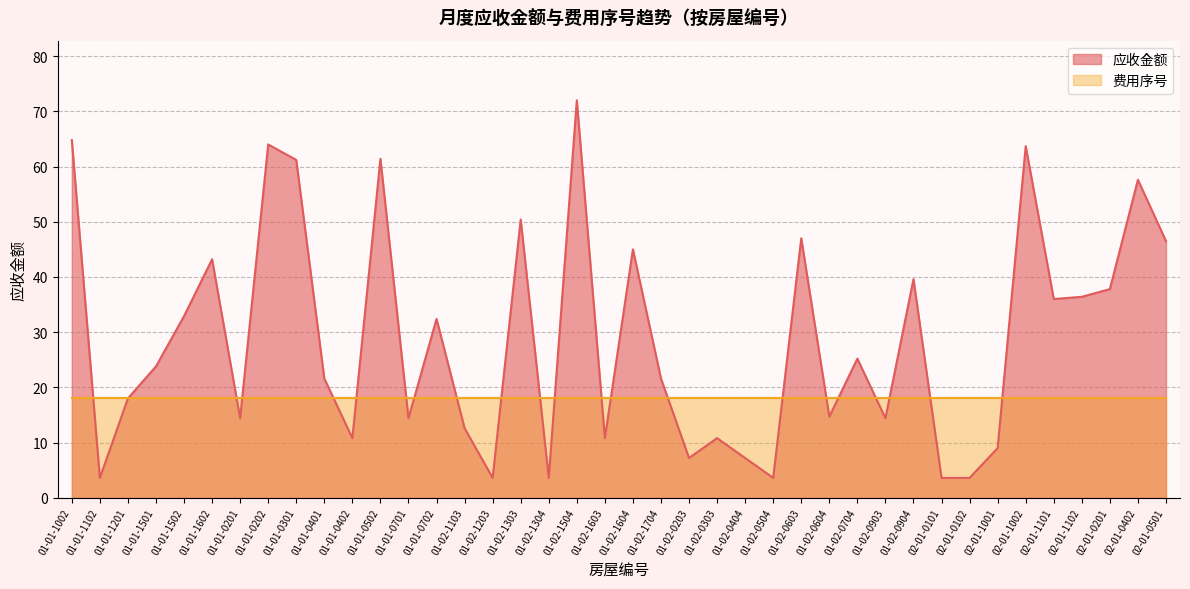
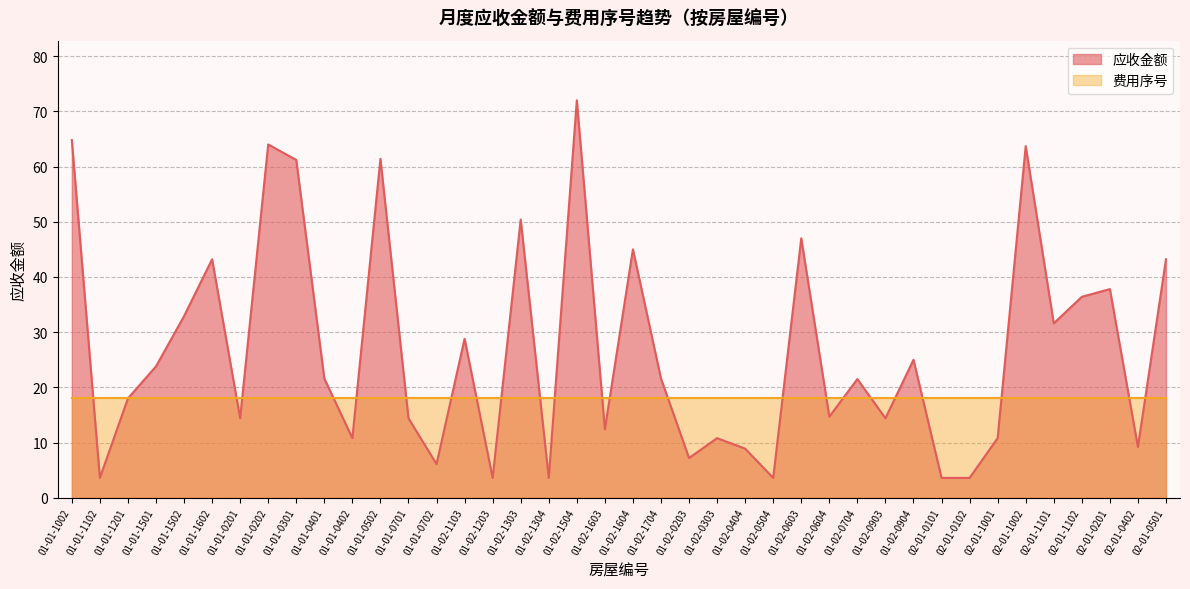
  {
    "应收金额": {
      "01-01-1002": 65,
      "01-01-1102": 4,
      "01-01-1501": 24,
      "01-01-1502": 33,
      "01-01-1602": 43,
      "01-01-0201": 14,
      "01-01-0202": 64,
      "01-01-0301": 61,
      "01-01-0401": 22,
      "01-01-0402": 11,
      "01-01-0502": 61,
      "01-01-0701": 14,
-     "01-01-0702": 32,
-     "01-02-1103": 13,
+     "01-01-0702": 6,
+     "01-02-1103": 29,
      "01-02-1203": 4,
      "01-02-1303": 50,
      "01-02-1304": 4,
      "01-02-1504": 72,
-     "01-02-1603": 11,
+     "01-02-1603": 12,
      "01-02-1604": 45,
      "01-02-1704": 22,
      "01-02-0203": 7,
      "01-02-0303": 11,
-     "01-02-0404": 7,
+     "01-02-0404": 9,
      "01-02-0504": 4,
      "01-02-0603": 47,
      "01-02-0604": 15,
-     "01-02-0704": 25,
+     "01-02-0704": 22,
      "01-02-0903": 14,
-     "01-02-0904": 40,
+     "01-02-0904": 25,
      "02-01-0101": 4,
      "02-01-0102": 4,
-     "02-01-1001": 9,
+     "02-01-1001": 11,
      "02-01-1002": 64,
-     "02-01-1101": 36,
+     "02-01-1101": 32,
      "02-01-1102": 36,
      "02-01-0201": 38,
-     "02-01-0402": 58,
-     "02-01-0501": 47
+     "02-01-0402": 9,
+     "02-01-0501": 43
    },
    "费用序号": {
      "01-01-1002": 18,
      "01-01-1102": 18,
      "01-01-1501": 18,
      "01-01-1502": 18,
      "01-01-1602": 18,
      "01-01-0201": 18,
      "01-01-0202": 18,
      "01-01-0301": 18,
      "01-01-0401": 18,
      "01-01-0402": 18,
      "01-01-0502": 18,
      "01-01-0701": 18,
      "01-01-0702": 18,
      "01-02-1103": 18,
      "01-02-1203": 18,
      "01-02-1303": 18,
      "01-02-1304": 18,
      "01-02-1504": 18,
      "01-02-1603": 18,
      "01-02-1604": 18,
      "01-02-1704": 18,
      "01-02-0203": 18,
      "01-02-0303": 18,
      "01-02-0404": 18,
      "01-02-0504": 18,
      "01-02-0603": 18,
      "01-02-0604": 18,
      "01-02-0704": 18,
      "01-02-0903": 18,
      "01-02-0904": 18,
      "02-01-0101": 18,
      "02-01-0102": 18,
      "02-01-1001": 18,
      "02-01-1002": 18,
      "02-01-1101": 18,
      "02-01-1102": 18,
      "02-01-0201": 18,
      "02-01-0402": 18,
      "02-01-0501": 18
    }
  }
